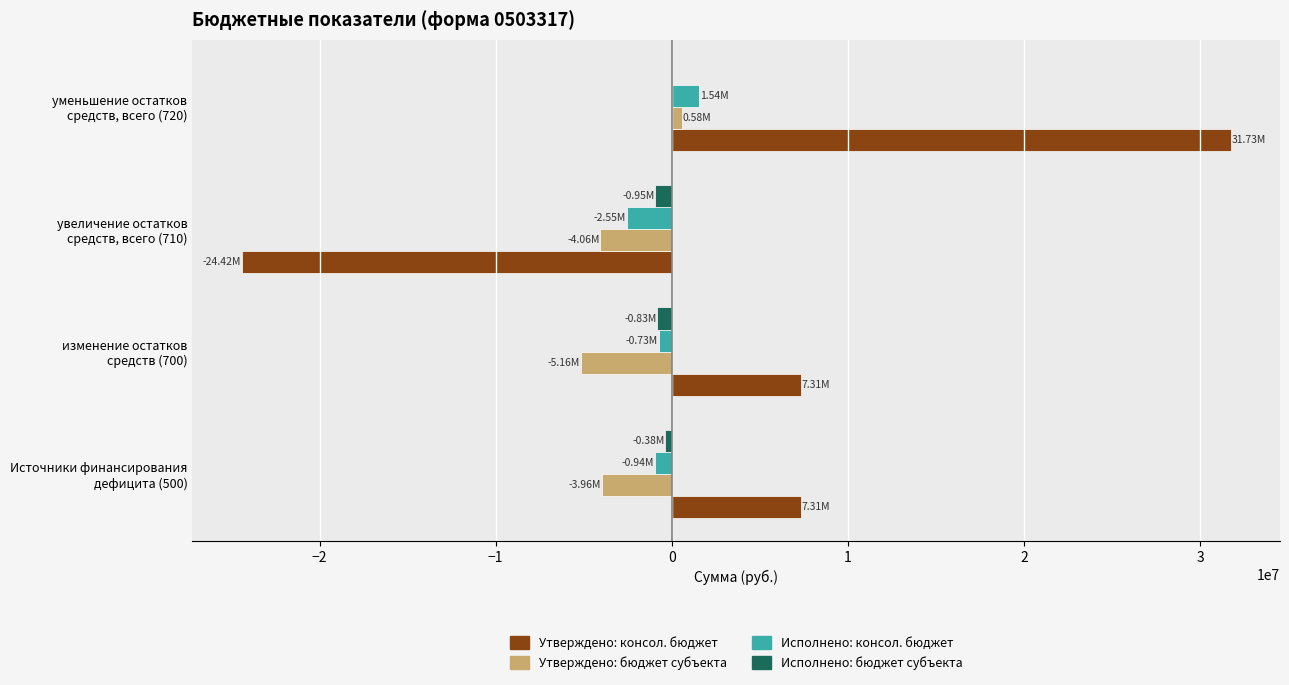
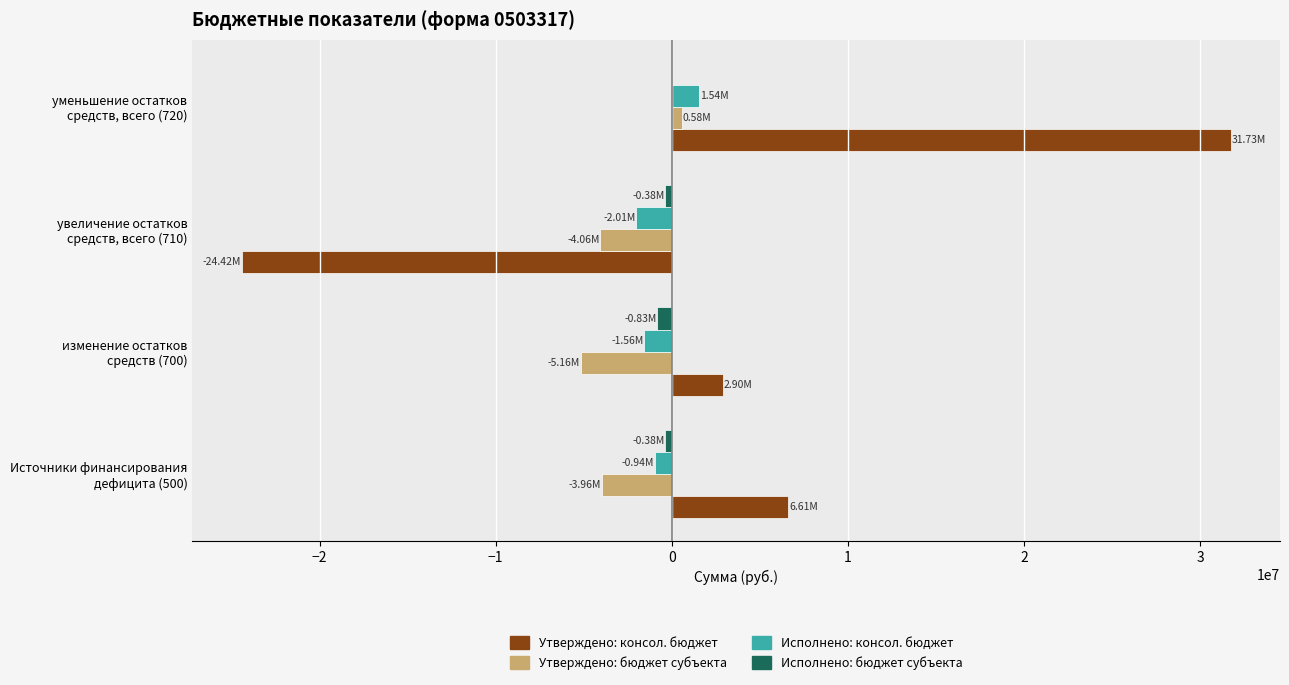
  {
    "Утверждено: консол. бюджет": {
      "уменьшение остатков средств, всего (720)": "31.73M",
      "увеличение остатков средств, всего (710)": "-24.42M",
-     "изменение остатков средств (700)": "7.31M",
-     "Источники финансирования дефицита (500)": "7.31M"
+     "изменение остатков средств (700)": "2.90M",
+     "Источники финансирования дефицита (500)": "6.61M"
    },
    "Утверждено: бюджет субъекта": {
      "уменьшение остатков средств, всего (720)": "0.58M",
      "увеличение остатков средств, всего (710)": "-4.06M",
      "изменение остатков средств (700)": "-5.16M",
      "Источники финансирования дефицита (500)": "-3.96M"
    },
    "Исполнено: консол. бюджет": {
      "уменьшение остатков средств, всего (720)": "1.54M",
-     "увеличение остатков средств, всего (710)": "-2.55M",
-     "изменение остатков средств (700)": "-0.73M",
+     "увеличение остатков средств, всего (710)": "-2.01M",
+     "изменение остатков средств (700)": "-1.56M",
      "Источники финансирования дефицита (500)": "-0.94M"
    },
    "Исполнено: бюджет субъекта": {
-     "увеличение остатков средств, всего (710)": "-0.95M",
+     "увеличение остатков средств, всего (710)": "-0.38M",
      "изменение остатков средств (700)": "-0.83M",
      "Источники финансирования дефицита (500)": "-0.38M"
    }
  }
